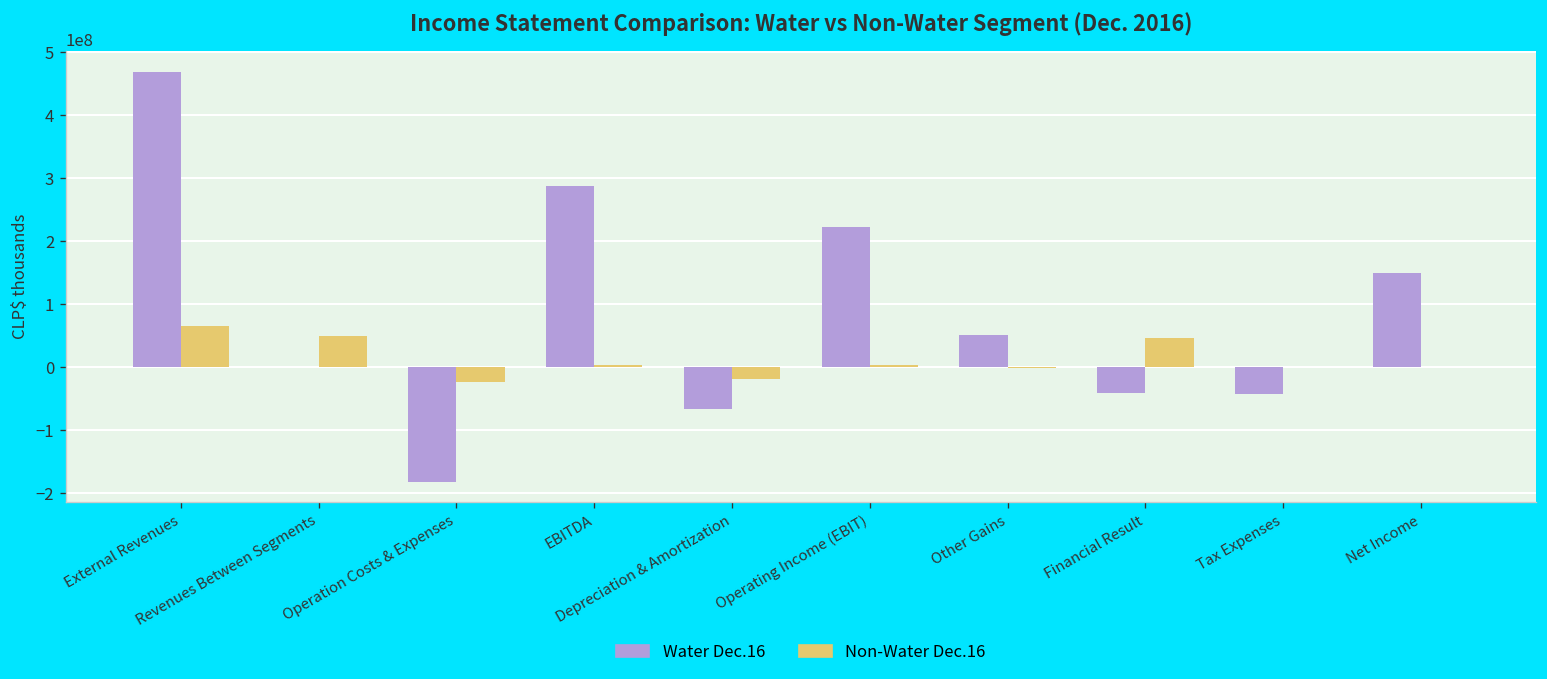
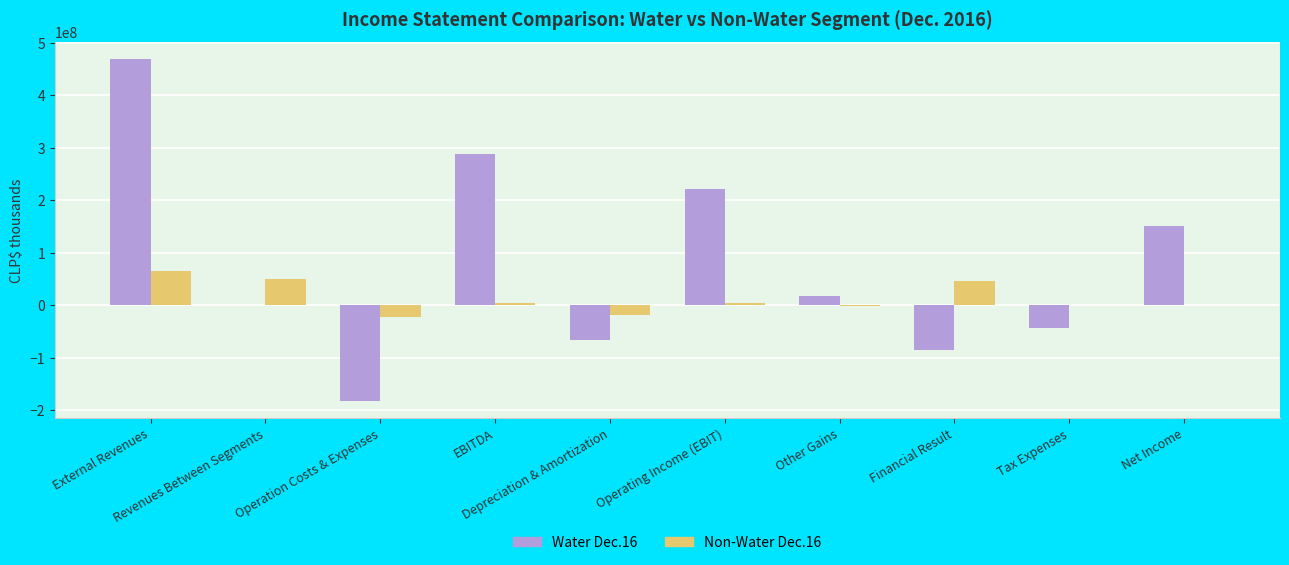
  {
    "Water Dec.16": {
      "External Revenues": 470000000,
      "Operation Costs & Expenses": -180000000,
      "EBITDA": 290000000,
      "Depreciation & Amortization": -70000000,
      "Operating Income (EBIT)": 220000000,
-     "Other Gains": 50000000,
-     "Financial Result": -40000000,
+     "Other Gains": 20000000,
+     "Financial Result": -80000000,
      "Tax Expenses": -40000000,
      "Net Income": 150000000
    },
    "Non-Water Dec.16": {
      "External Revenues": 60000000,
      "Revenues Between Segments": 50000000,
      "Operation Costs & Expenses": -20000000,
      "Depreciation & Amortization": -20000000,
      "Financial Result": 50000000
    }
  }
